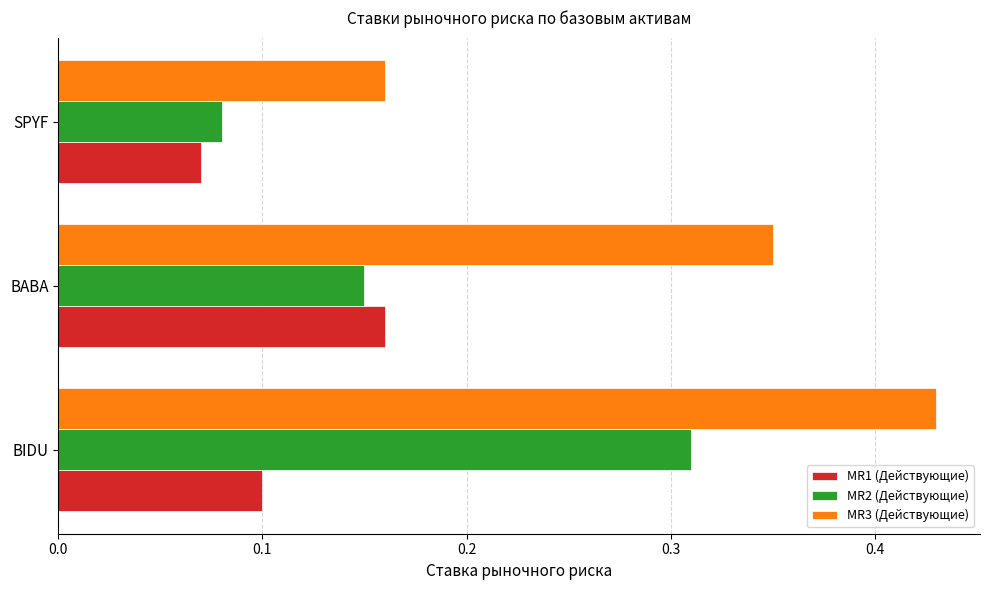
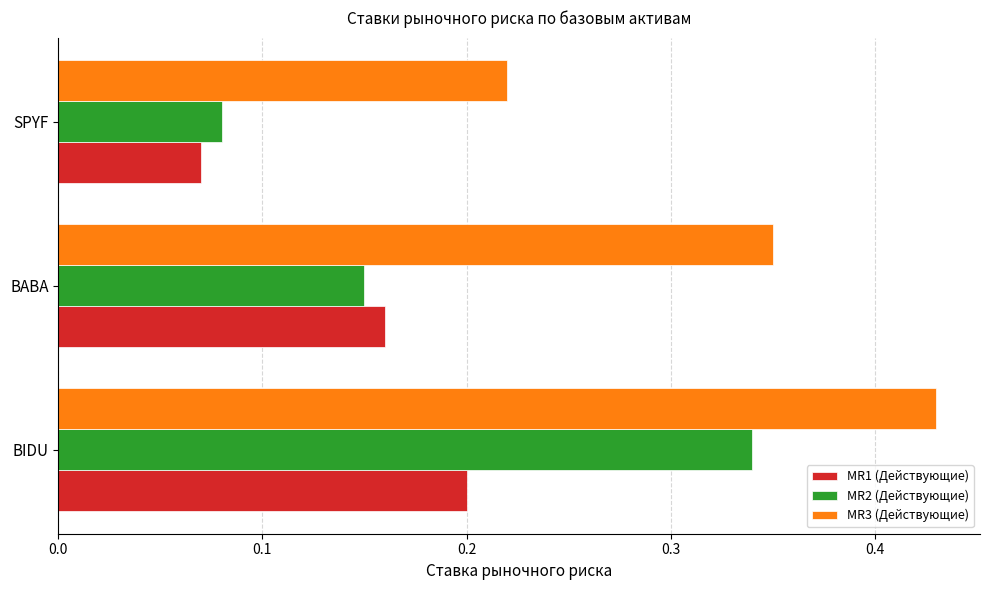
  {
    "MR1 (Действующие)": {
      "SPYF": 0.070,
      "BABA": 0.160,
-     "BIDU": 0.1
+     "BIDU": 0.2
    },
    "MR2 (Действующие)": {
      "SPYF": 0.08,
      "BABA": 0.15,
-     "BIDU": 0.31
+     "BIDU": 0.34
    },
    "MR3 (Действующие)": {
-     "SPYF": 0.16,
+     "SPYF": 0.22,
      "BABA": 0.35,
      "BIDU": 0.43
    }
  }
